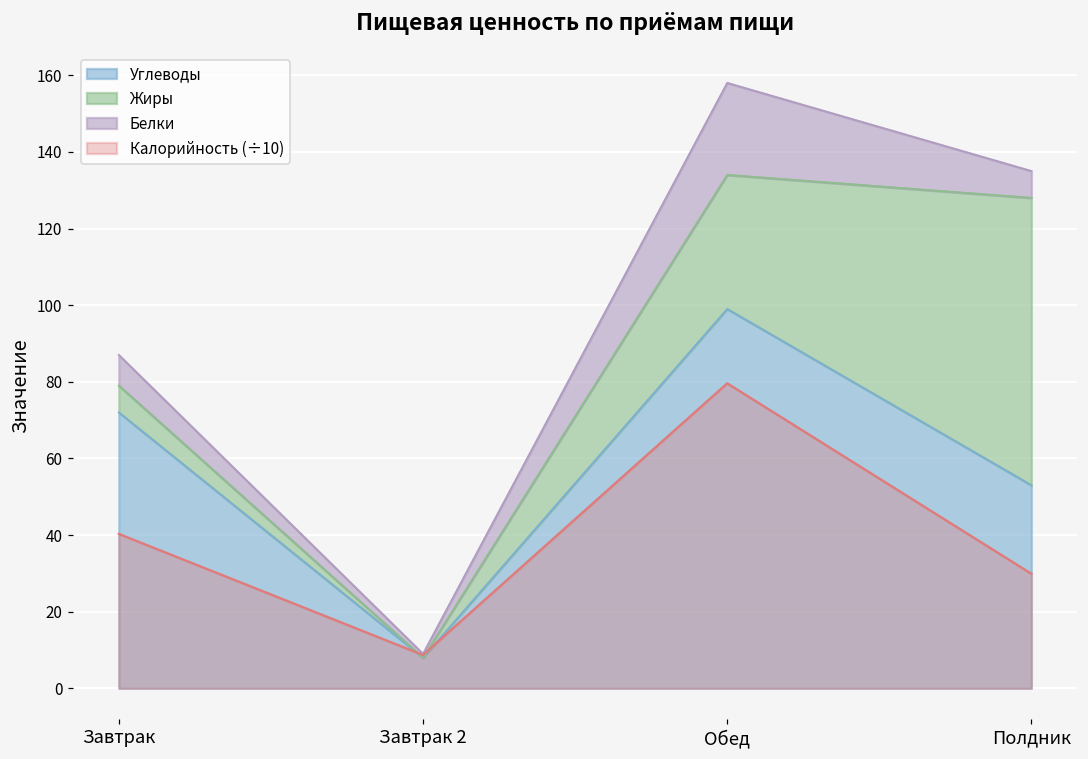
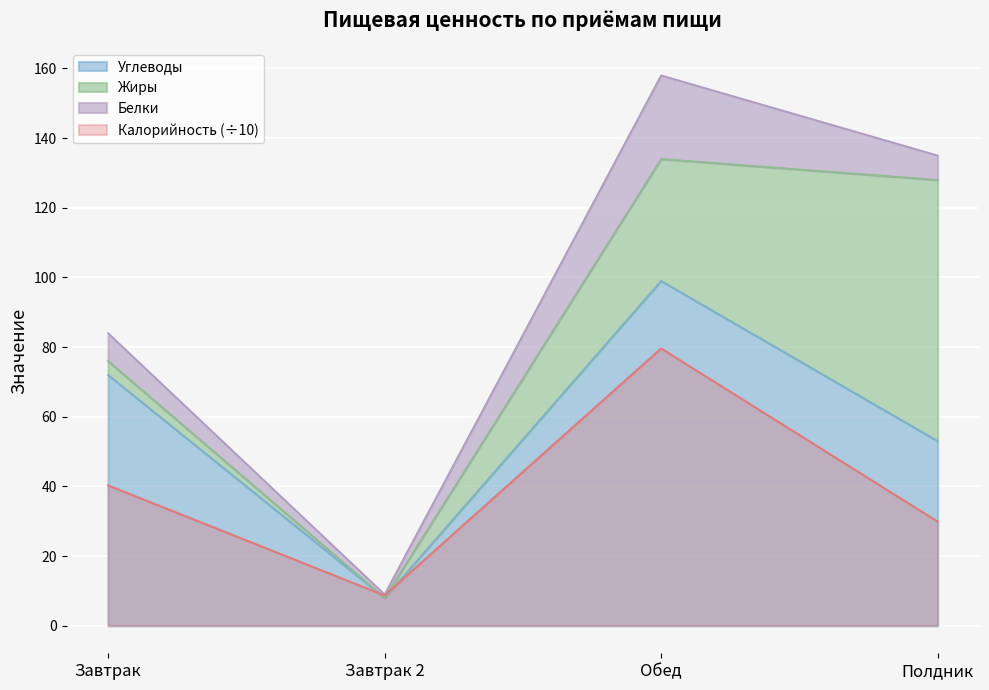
  {
    "Жиры": {
-     "Завтрак": 7,
+     "Завтрак": 4,
      "Обед": 35,
      "Полдник": 75
    }
  }
